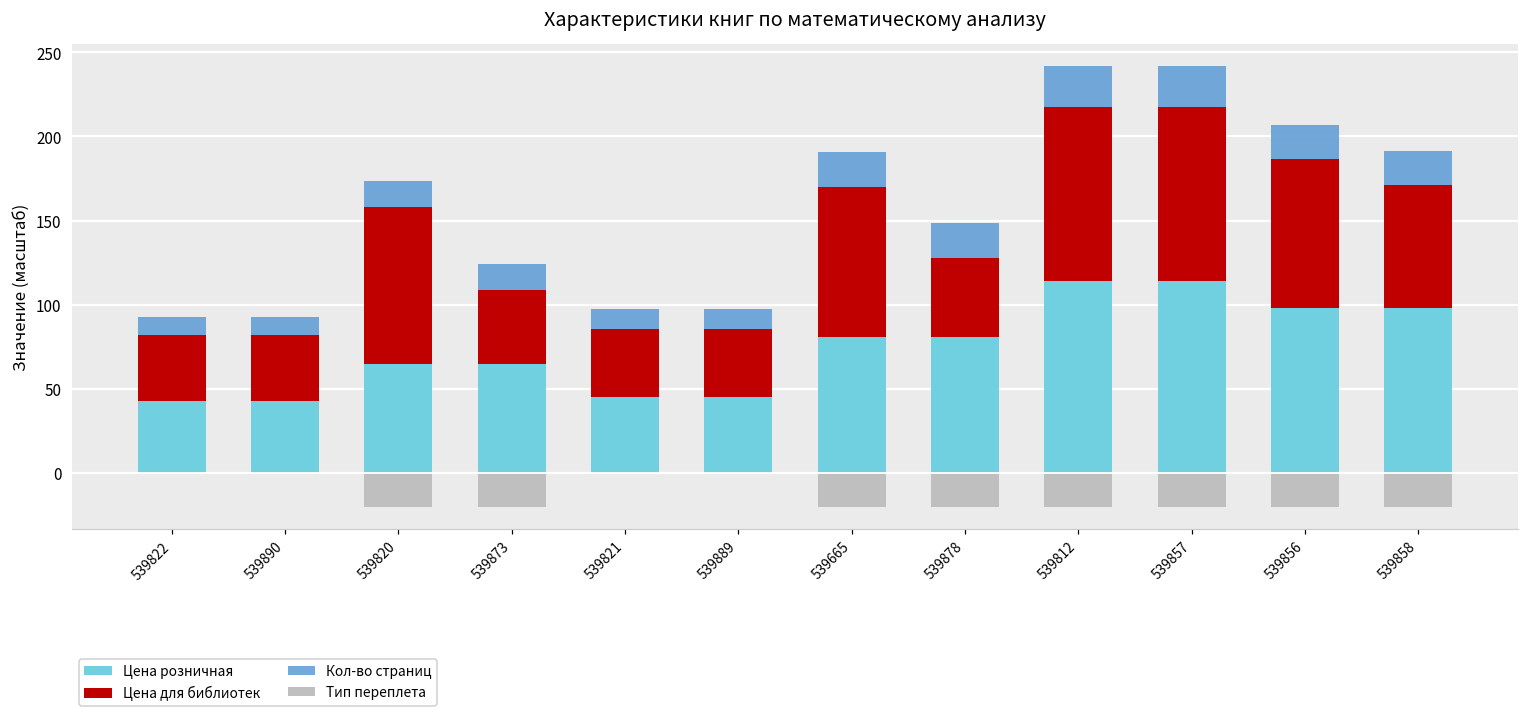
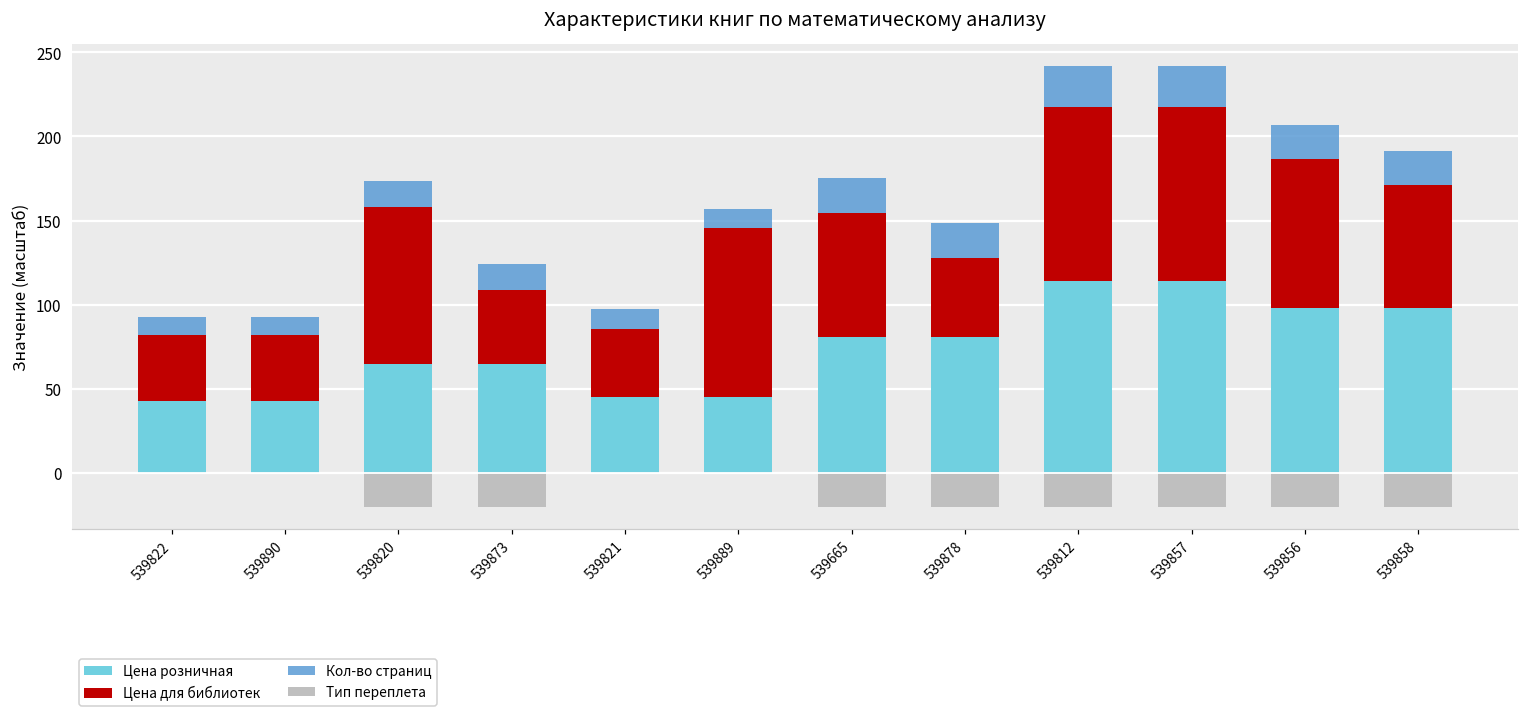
  {
    "Цена для библиотек": {
      "539822": 39,
      "539890": 39,
      "539820": 93,
      "539873": 44,
      "539821": 41,
-     "539889": 41,
-     "539665": 89,
+     "539889": 101,
+     "539665": 74,
      "539878": 47,
      "539812": 104,
      "539857": 104,
      "539856": 89,
      "539858": 73
    },
    "Тип переплета": {
      "539822": 0,
      "539890": 0,
      "539820": -20,
      "539873": -20,
      "539821": 0,
      "539889": 0,
      "539665": -20,
      "539878": -20,
      "539812": -20,
      "539857": -20,
      "539856": -20,
      "539858": -20
    }
  }
